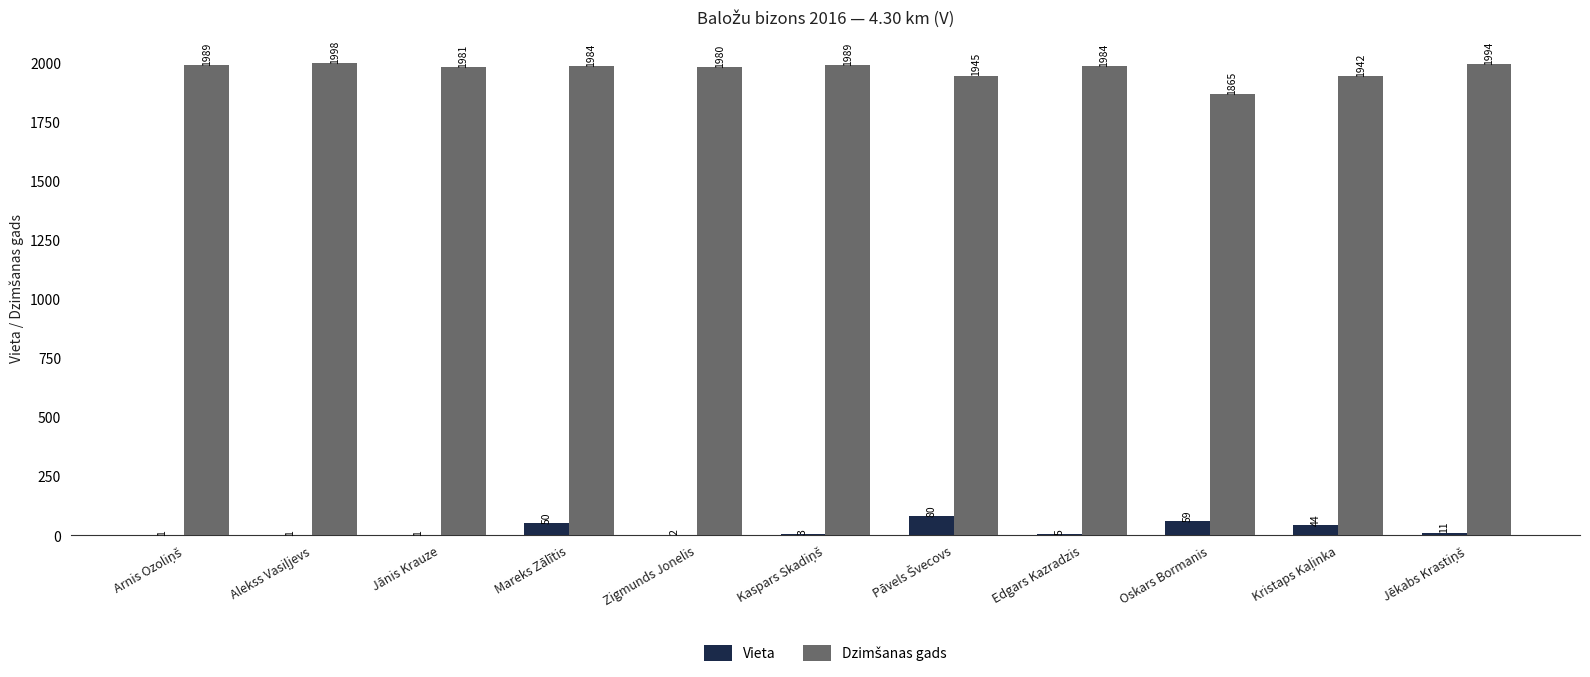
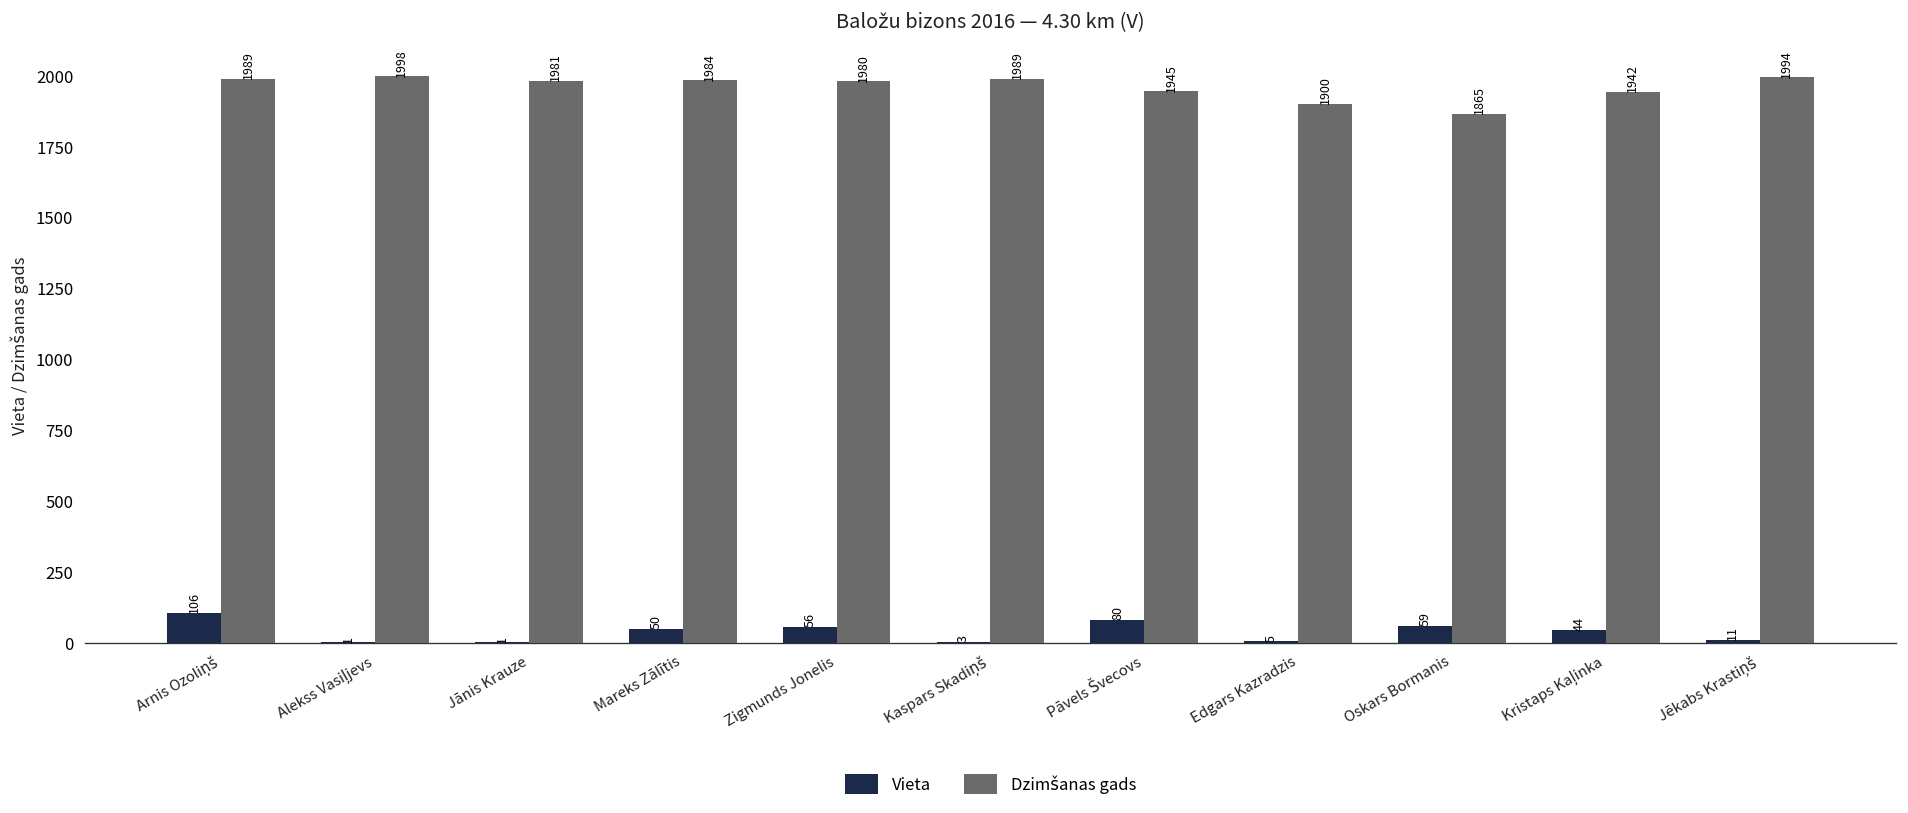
  {
    "Vieta": {
-     "Arnis Ozoliņš": 1,
+     "Arnis Ozoliņš": 106,
      "Alekss Vasiļjevs": 1,
      "Jānis Krauze": 1,
      "Mareks Zālītis": 50,
-     "Zigmunds Jonelis": 2,
+     "Zigmunds Jonelis": 56,
      "Kaspars Skadiņš": 3,
      "Pāvels Švecovs": 80,
      "Edgars Kazradzis": 5,
      "Oskars Bormanis": 59,
      "Kristaps Kaļinka": 44,
      "Jēkabs Krastiņš": 11
    },
    "Dzimšanas gads": {
      "Arnis Ozoliņš": 1989,
      "Alekss Vasiļjevs": 1998,
      "Jānis Krauze": 1981,
      "Mareks Zālītis": 1984,
      "Zigmunds Jonelis": 1980,
      "Kaspars Skadiņš": 1989,
      "Pāvels Švecovs": 1945,
-     "Edgars Kazradzis": 1984,
+     "Edgars Kazradzis": 1900,
      "Oskars Bormanis": 1865,
      "Kristaps Kaļinka": 1942,
      "Jēkabs Krastiņš": 1994
    }
  }
